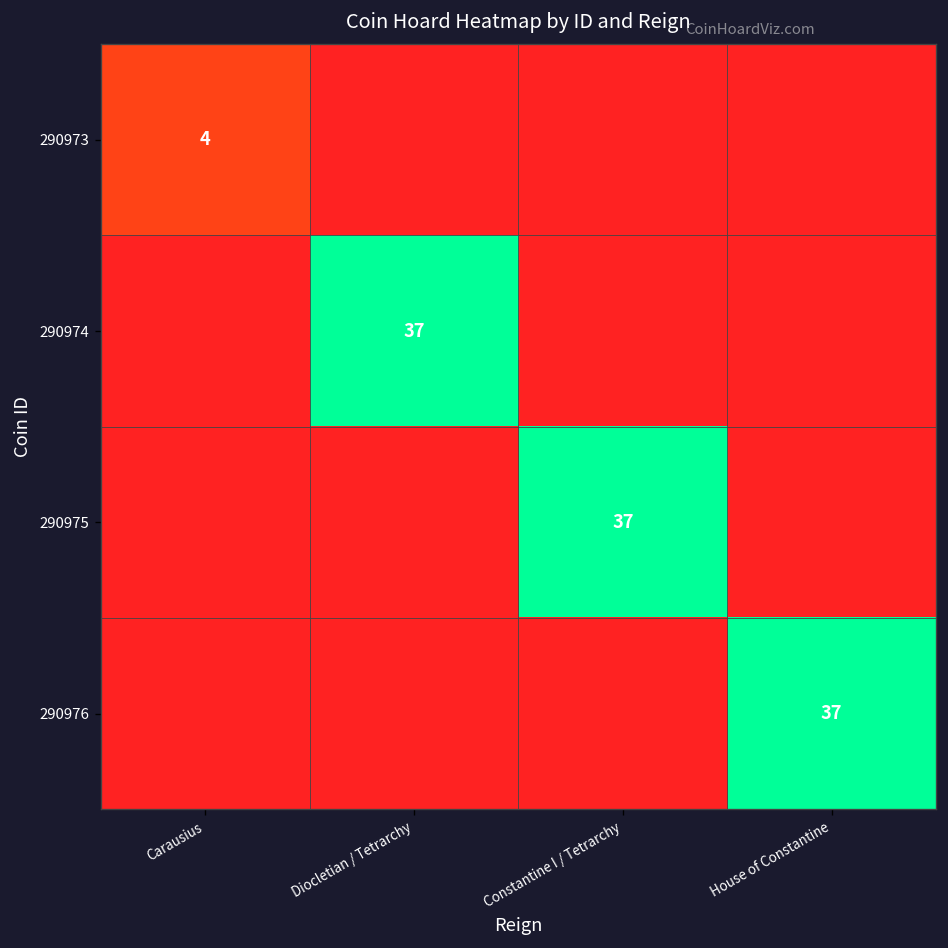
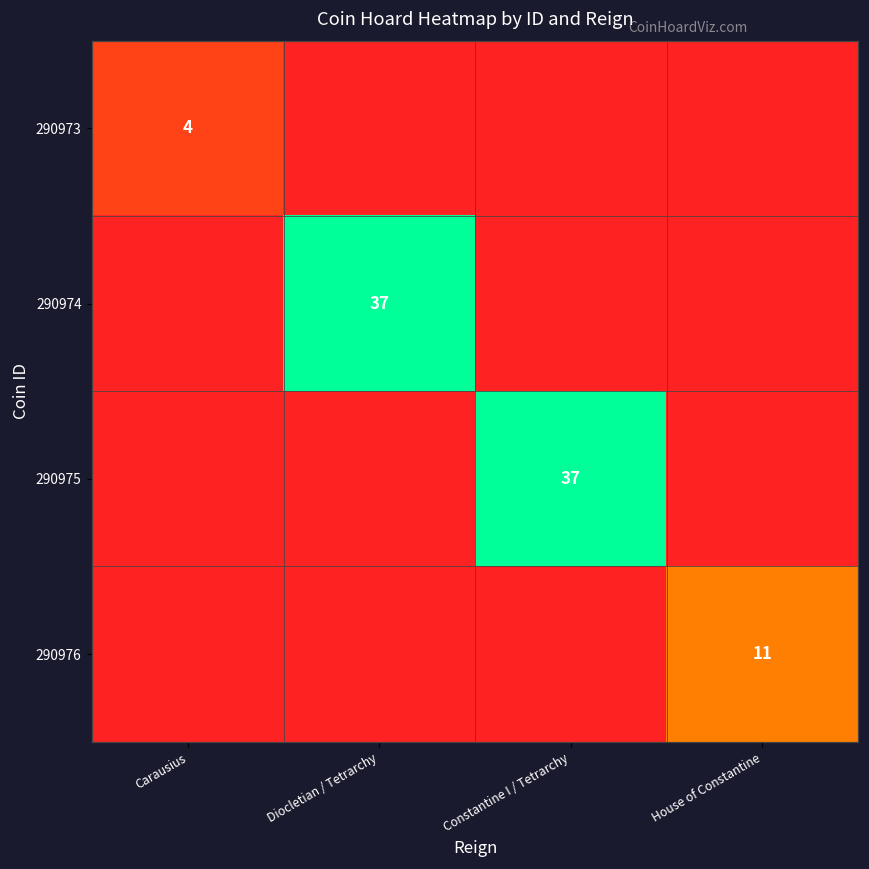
  {
    "290973": {
      "Carausius": 4
    },
    "290974": {
      "Diocletian / Tetrarchy": 37
    },
    "290975": {
      "Constantine I / Tetrarchy": 37
    },
    "290976": {
-     "House of Constantine": 37
+     "House of Constantine": 11
    }
  }
